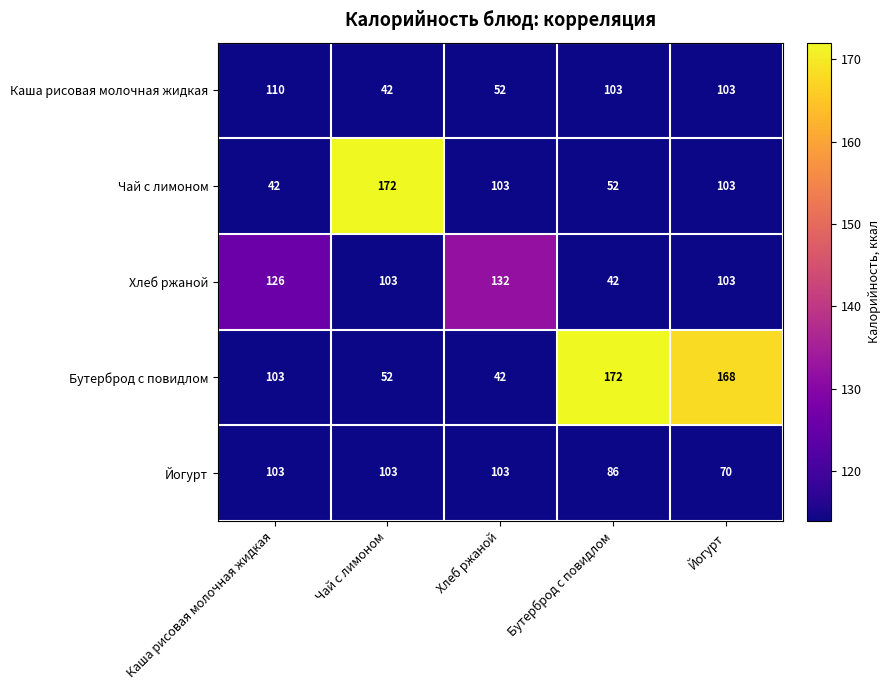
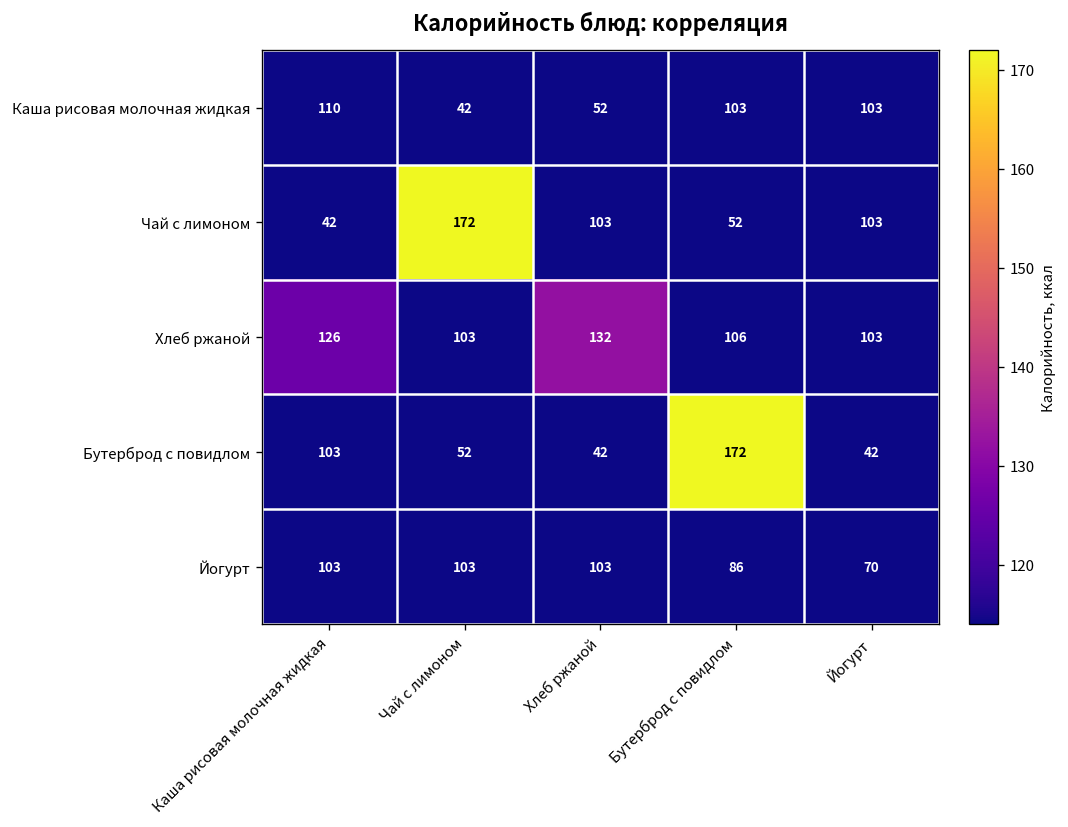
  {
    "Каша рисовая молочная жидкая": {
      "Каша рисовая молочная жидкая": 110,
      "Чай с лимоном": 42,
      "Хлеб ржаной": 52,
      "Бутерброд с повидлом": 103,
      "Йогурт": 103
    },
    "Чай с лимоном": {
      "Каша рисовая молочная жидкая": 42,
      "Чай с лимоном": 172,
      "Хлеб ржаной": 103,
      "Бутерброд с повидлом": 52,
      "Йогурт": 103
    },
    "Хлеб ржаной": {
      "Каша рисовая молочная жидкая": 126,
      "Чай с лимоном": 103,
      "Хлеб ржаной": 132,
-     "Бутерброд с повидлом": 42,
+     "Бутерброд с повидлом": 106,
      "Йогурт": 103
    },
    "Бутерброд с повидлом": {
      "Каша рисовая молочная жидкая": 103,
      "Чай с лимоном": 52,
      "Хлеб ржаной": 42,
      "Бутерброд с повидлом": 172,
-     "Йогурт": 168
+     "Йогурт": 42
    },
    "Йогурт": {
      "Каша рисовая молочная жидкая": 103,
      "Чай с лимоном": 103,
      "Хлеб ржаной": 103,
      "Бутерброд с повидлом": 86,
      "Йогурт": 70
    }
  }
